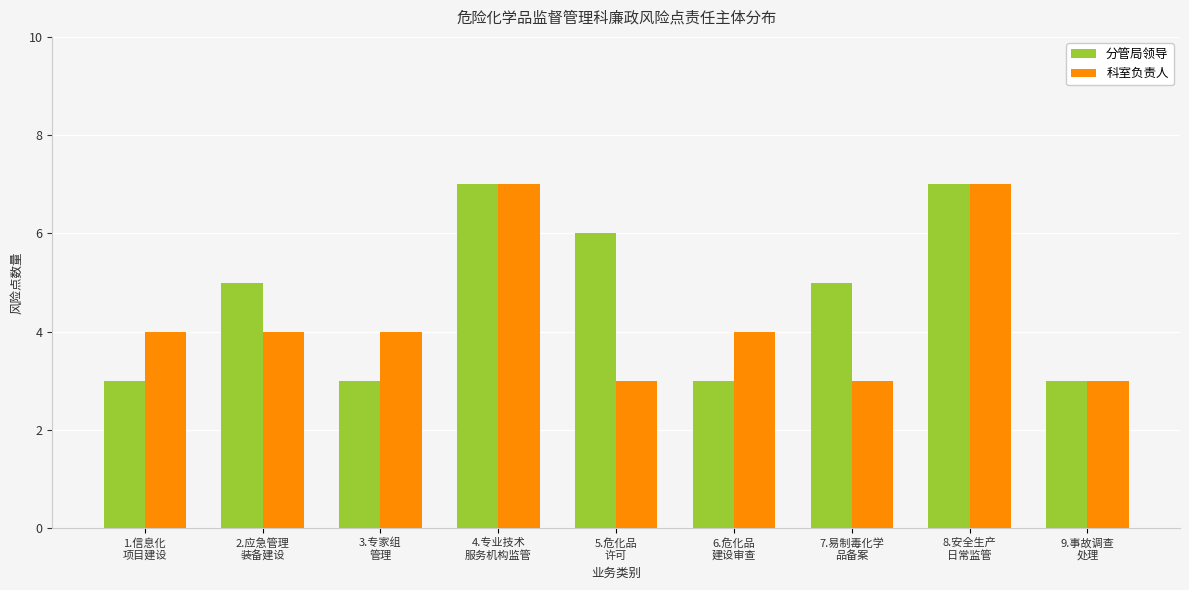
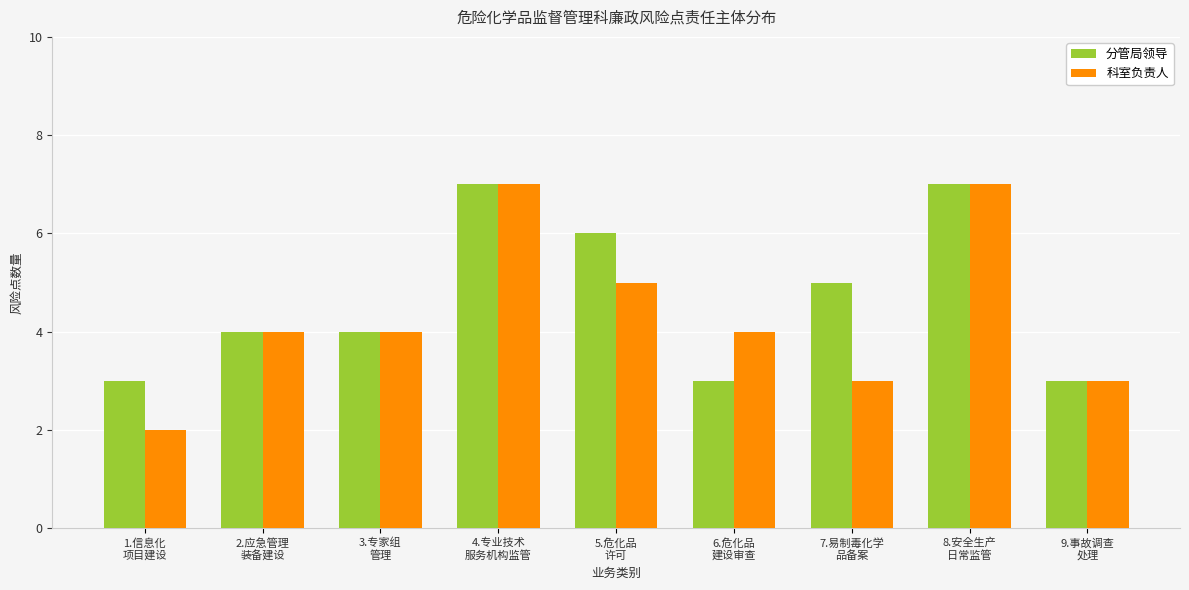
  {
    "分管局领导": {
      "1.信息化 项目建设": 3,
-     "2.应急管理 装备建设": 5,
-     "3.专家组 管理": 3,
+     "2.应急管理 装备建设": 4,
+     "3.专家组 管理": 4,
      "4.专业技术 服务机构监管": 7,
      "5.危化品 许可": 6,
      "6.危化品 建设审查": 3,
      "7.易制毒化学 品备案": 5,
      "8.安全生产 日常监管": 7,
      "9.事故调查 处理": 3
    },
    "科室负责人": {
-     "1.信息化 项目建设": 4,
+     "1.信息化 项目建设": 2,
      "2.应急管理 装备建设": 4,
      "3.专家组 管理": 4,
      "4.专业技术 服务机构监管": 7,
-     "5.危化品 许可": 3,
+     "5.危化品 许可": 5,
      "6.危化品 建设审查": 4,
      "7.易制毒化学 品备案": 3,
      "8.安全生产 日常监管": 7,
      "9.事故调查 处理": 3
    }
  }
